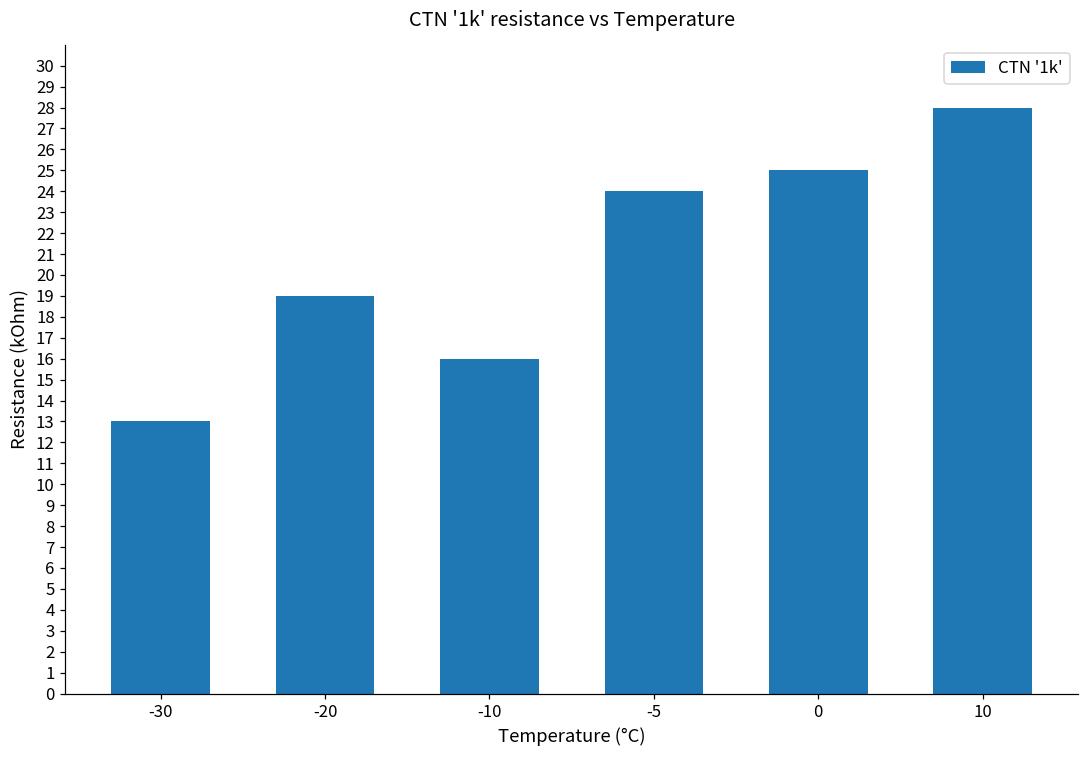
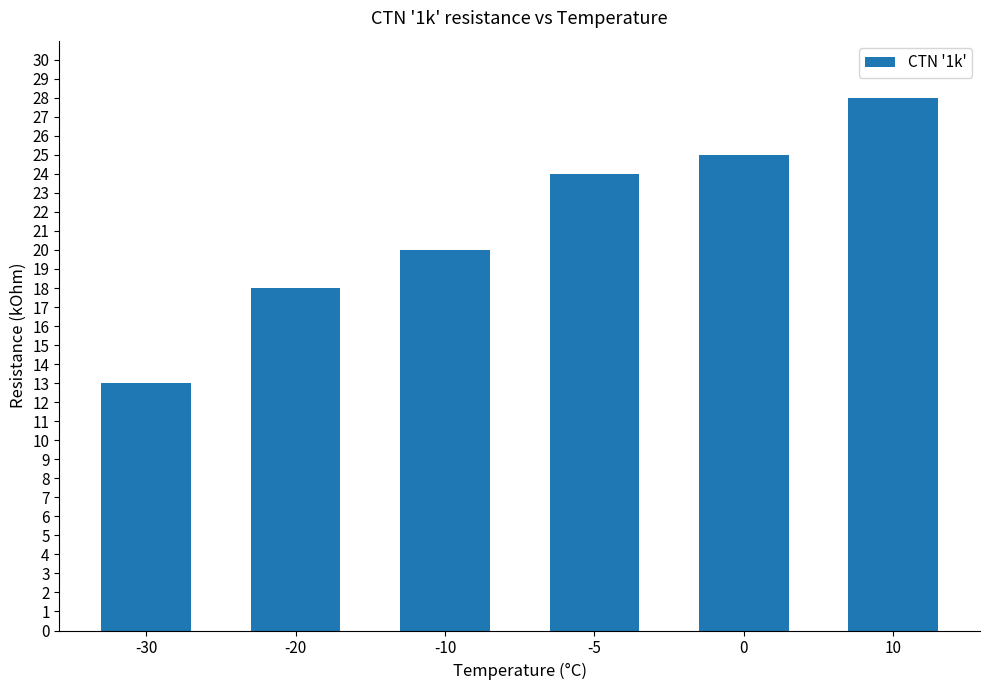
  {
    "-30": 13,
-   "-20": 19,
-   "-10": 16,
+   "-20": 18,
+   "-10": 20,
    "-5": 24,
    "0": 25,
    "10": 28
  }
